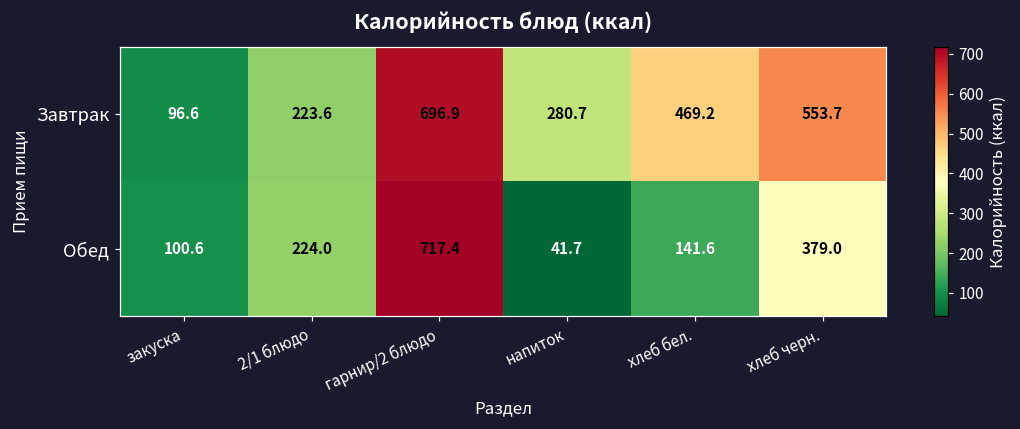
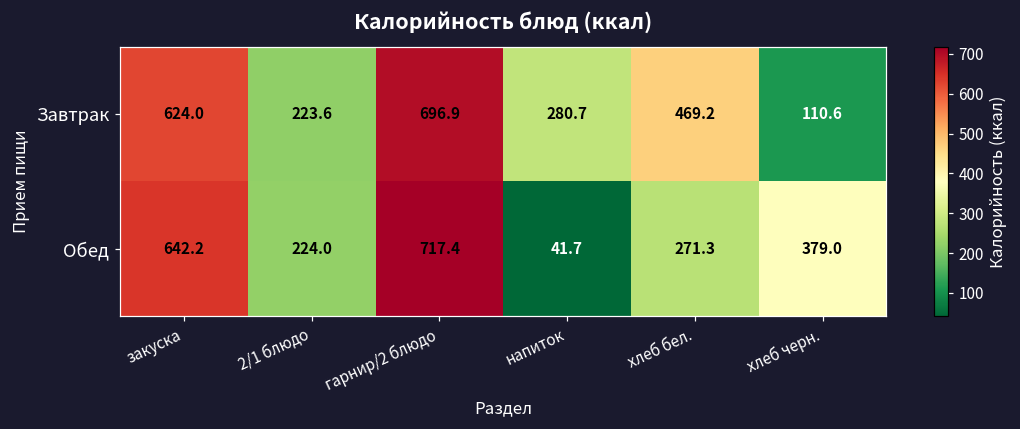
  {
    "Завтрак": {
-     "закуска": 96.6,
+     "закуска": 624.0,
      "2/1 блюдо": 223.6,
      "гарнир/2 блюдо": 696.9,
      "напиток": 280.7,
      "хлеб бел.": 469.2,
-     "хлеб черн.": 553.7
+     "хлеб черн.": 110.6
    },
    "Обед": {
-     "закуска": 100.6,
+     "закуска": 642.2,
      "2/1 блюдо": 224.0,
      "гарнир/2 блюдо": 717.4,
      "напиток": 41.7,
-     "хлеб бел.": 141.6,
+     "хлеб бел.": 271.3,
      "хлеб черн.": 379.0
    }
  }
